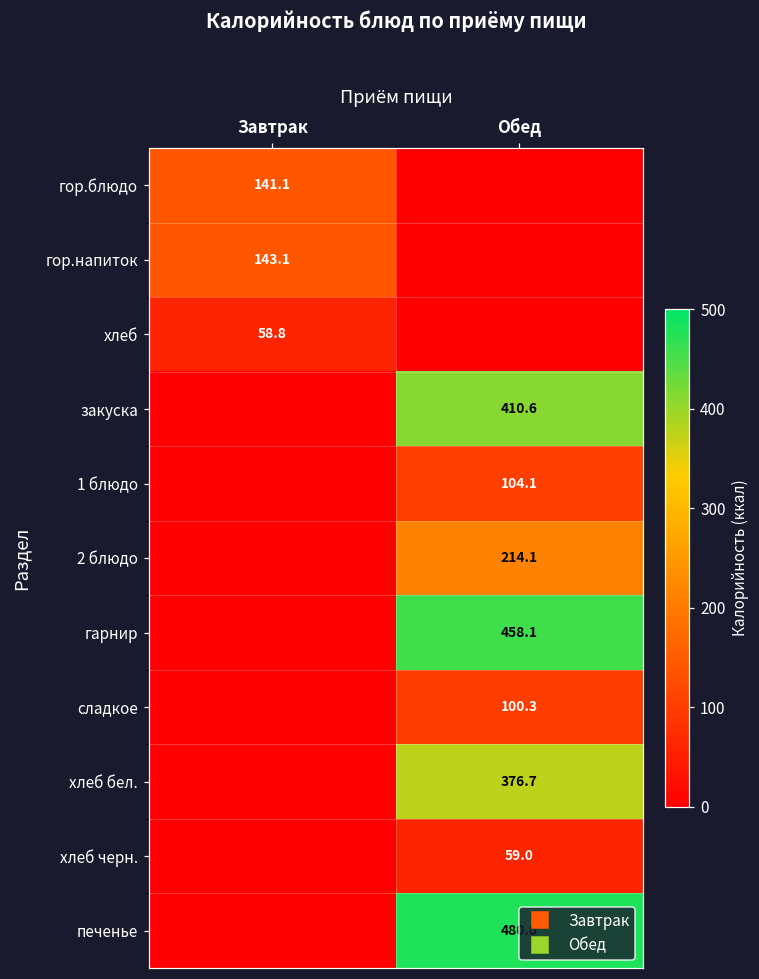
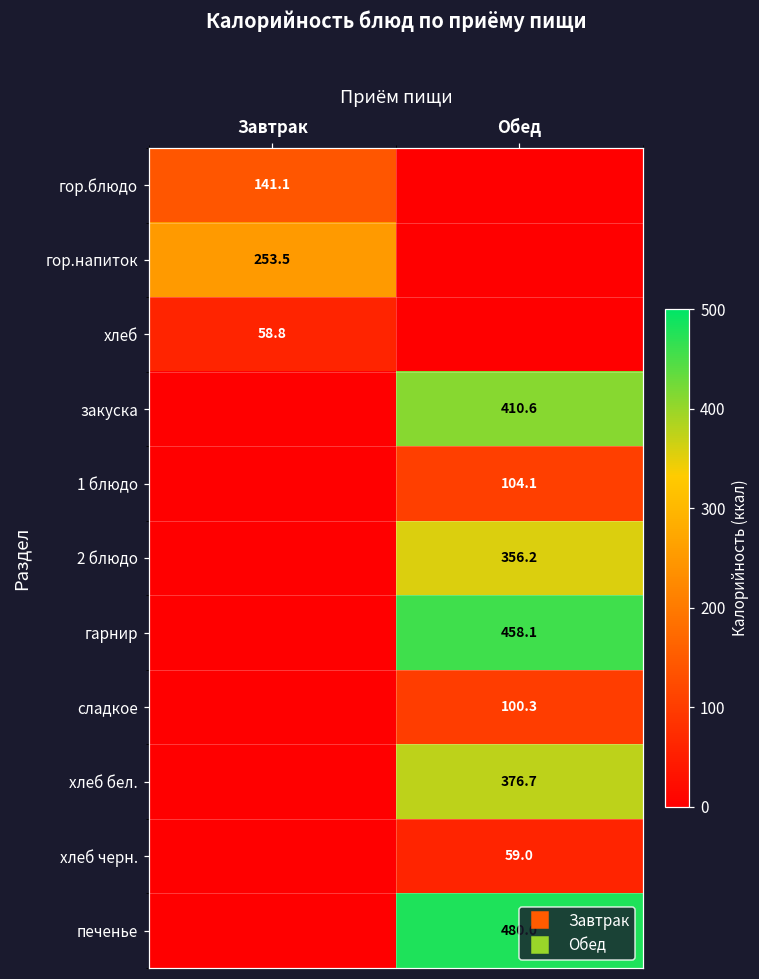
  {
    "гор.блюдо": {
      "Завтрак": 141.1
    },
    "гор.напиток": {
-     "Завтрак": 143.1
+     "Завтрак": 253.5
    },
    "хлеб": {
      "Завтрак": 58.8
    },
    "закуска": {
      "Обед": 410.6
    },
    "1 блюдо": {
      "Обед": 104.1
    },
    "2 блюдо": {
-     "Обед": 214.1
+     "Обед": 356.2
    },
    "гарнир": {
      "Обед": 458.1
    },
    "сладкое": {
      "Обед": 100.3
    },
    "хлеб бел.": {
      "Обед": 376.7
    },
    "хлеб черн.": {
      "Обед": 59.0
    }
  }
